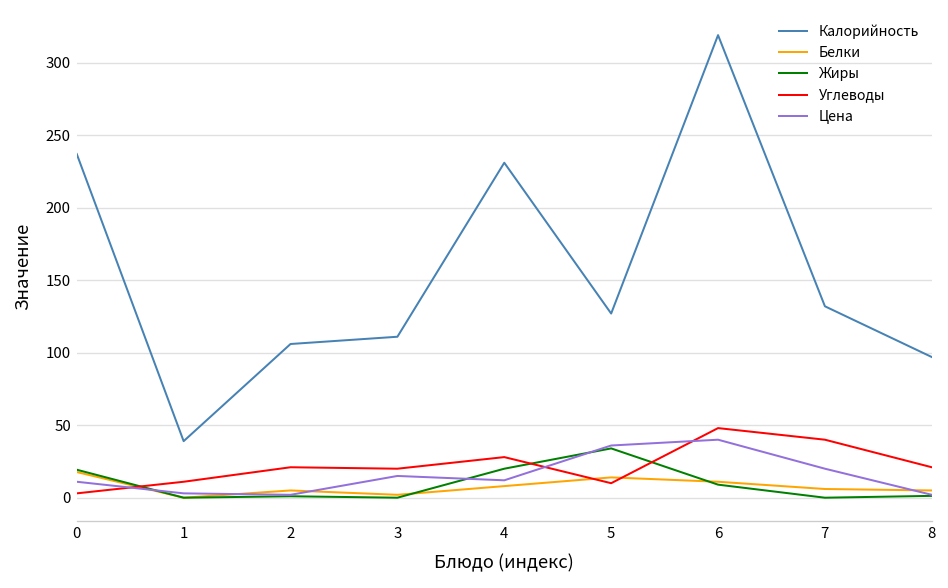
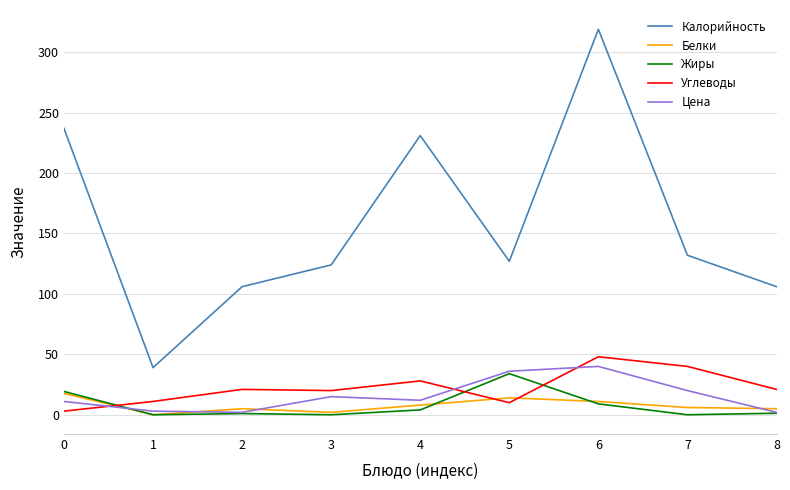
  {
    "Калорийность": {
      "0": 237,
      "1": 39,
      "2": 106,
-     "3": 111,
+     "3": 124,
      "4": 231,
      "5": 127,
      "6": 319,
      "7": 132,
-     "8": 97
+     "8": 106
    },
    "Белки": {
      "2": 5,
      "4": 8,
      "5": 14,
      "7": 6,
      "8": 5
    },
    "Жиры": {
-     "4": 20,
+     "4": 4,
      "7": 0
    },
    "Углеводы": {
      "0": 3,
      "1": 11,
      "2": 21,
      "3": 20,
      "4": 28,
      "5": 10,
      "6": 48,
      "7": 40,
      "8": 21
    },
    "Цена": {
      "0": 11,
      "1": 3,
      "3": 15,
      "4": 12,
      "6": 40,
      "7": 20
    }
  }
